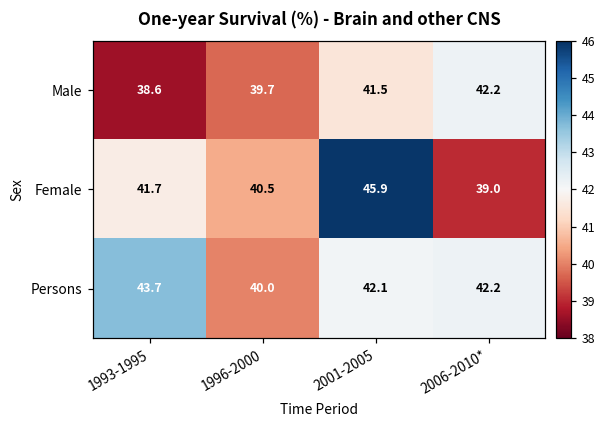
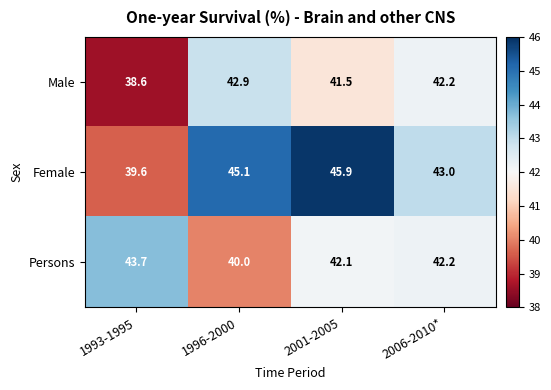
  {
    "Male": {
      "1993-1995": 38.6,
-     "1996-2000": 39.7,
+     "1996-2000": 42.9,
      "2001-2005": 41.5,
      "2006-2010*": 42.2
    },
    "Female": {
-     "1993-1995": 41.7,
-     "1996-2000": 40.5,
+     "1993-1995": 39.6,
+     "1996-2000": 45.1,
      "2001-2005": 45.9,
-     "2006-2010*": 39.0
+     "2006-2010*": 43.0
    },
    "Persons": {
      "1993-1995": 43.7,
      "1996-2000": 40.0,
      "2001-2005": 42.1,
      "2006-2010*": 42.2
    }
  }
